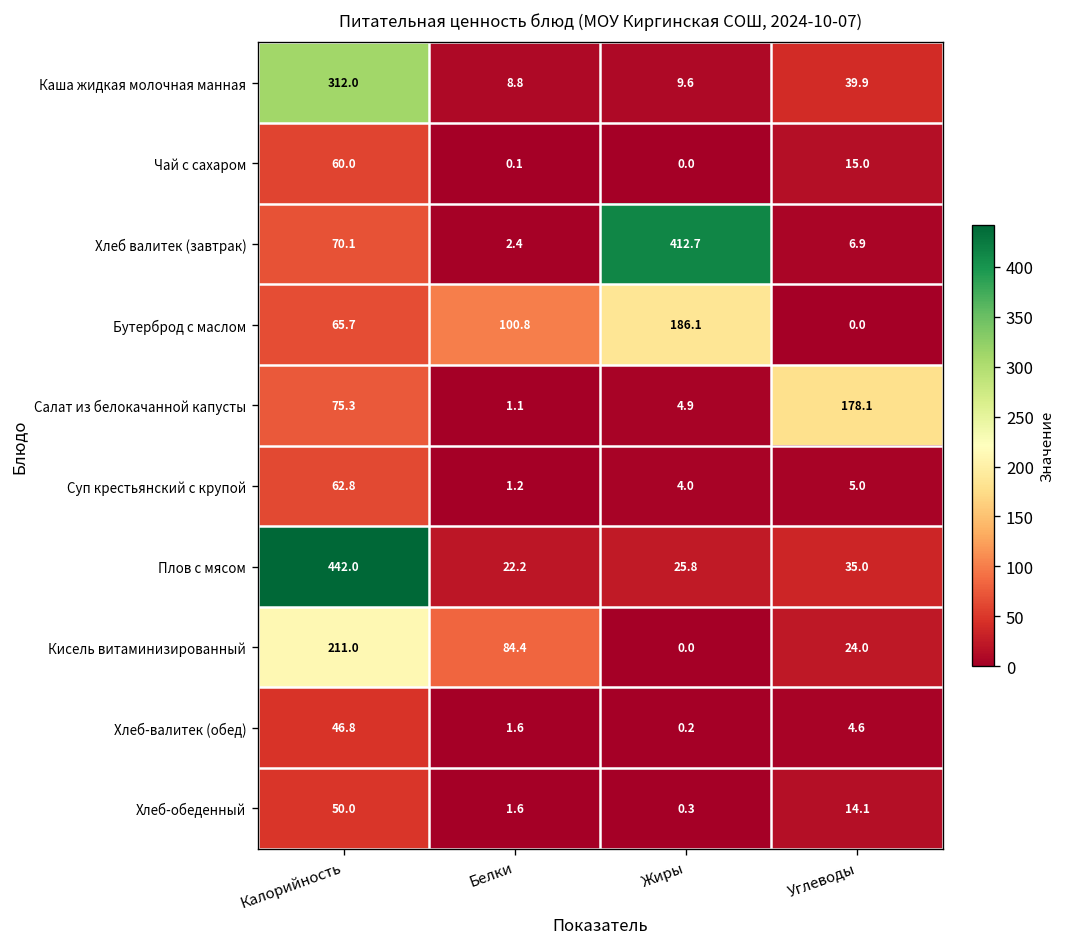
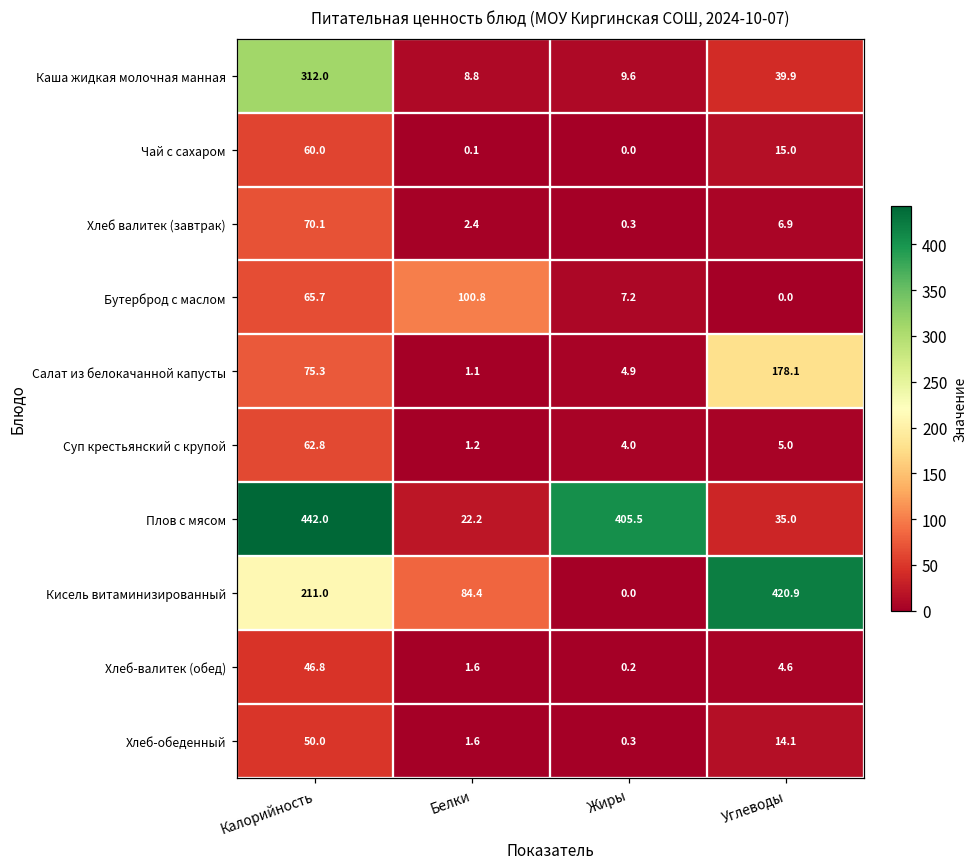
  {
    "Каша жидкая молочная манная": {
      "Калорийность": 312.0,
      "Белки": 8.8,
      "Жиры": 9.6,
      "Углеводы": 39.9
    },
    "Чай с сахаром": {
      "Калорийность": 60.0,
      "Белки": 0.1,
      "Жиры": 0.0,
      "Углеводы": 15.0
    },
    "Хлеб валитек (завтрак)": {
      "Калорийность": 70.1,
      "Белки": 2.4,
-     "Жиры": 412.7,
+     "Жиры": 0.3,
      "Углеводы": 6.9
    },
    "Бутерброд с маслом": {
      "Калорийность": 65.7,
      "Белки": 100.8,
-     "Жиры": 186.1,
+     "Жиры": 7.2,
      "Углеводы": 0.0
    },
    "Салат из белокачанной капусты": {
      "Калорийность": 75.3,
      "Белки": 1.1,
      "Жиры": 4.9,
      "Углеводы": 178.1
    },
    "Суп крестьянский с крупой": {
      "Калорийность": 62.8,
      "Белки": 1.2,
      "Жиры": 4.0,
      "Углеводы": 5.0
    },
    "Плов с мясом": {
      "Калорийность": 442.0,
      "Белки": 22.2,
-     "Жиры": 25.8,
+     "Жиры": 405.5,
      "Углеводы": 35.0
    },
    "Кисель витаминизированный": {
      "Калорийность": 211.0,
      "Белки": 84.4,
      "Жиры": 0.0,
-     "Углеводы": 24.0
+     "Углеводы": 420.9
    },
    "Хлеб-валитек (обед)": {
      "Калорийность": 46.8,
      "Белки": 1.6,
      "Жиры": 0.2,
      "Углеводы": 4.6
    },
    "Хлеб-обеденный": {
      "Калорийность": 50.0,
      "Белки": 1.6,
      "Жиры": 0.3,
      "Углеводы": 14.1
    }
  }
